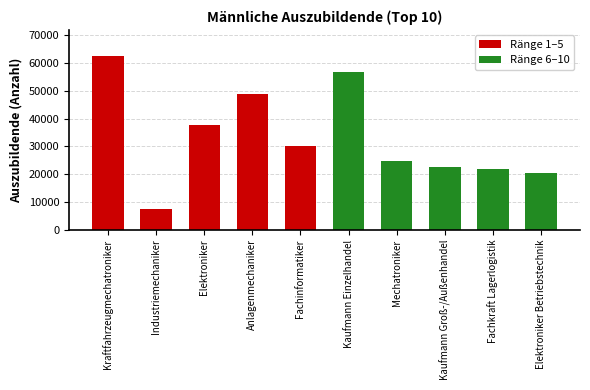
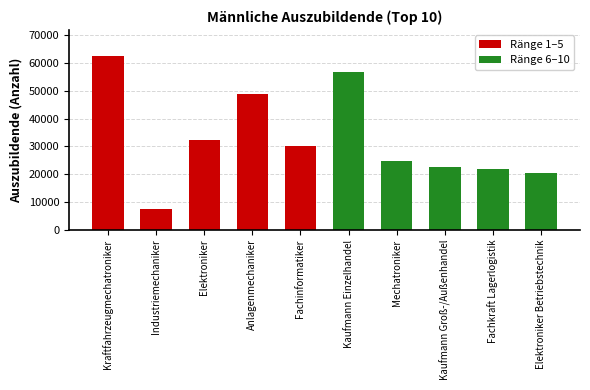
  {
    "Kraftfahrzeugmechatroniker": 63000,
    "Industriemechaniker": 8000,
-   "Elektroniker": 38000,
+   "Elektroniker": 32000,
    "Anlagenmechaniker": 49000,
    "Fachinformatiker": 30000,
    "Kaufmann Einzelhandel": 57000,
    "Mechatroniker": 25000,
    "Kaufmann Groß-/Außenhandel": 23000,
    "Fachkraft Lagerlogistik": 22000,
    "Elektroniker Betriebstechnik": 21000
  }
